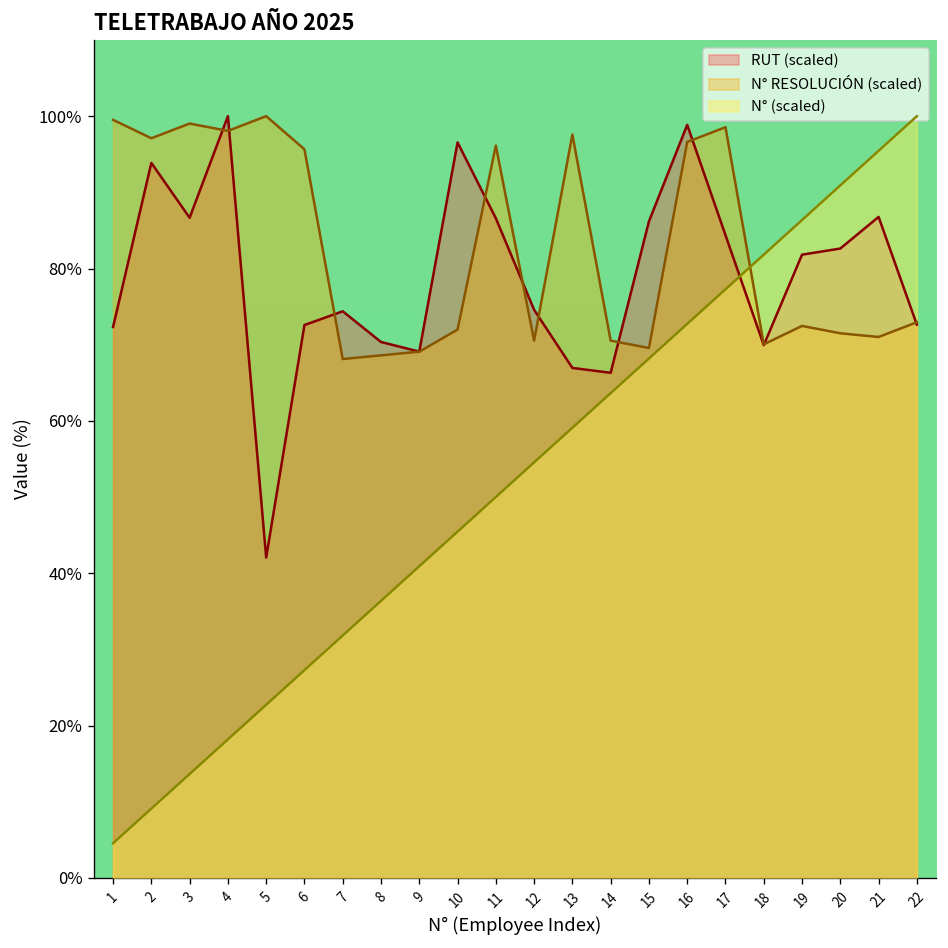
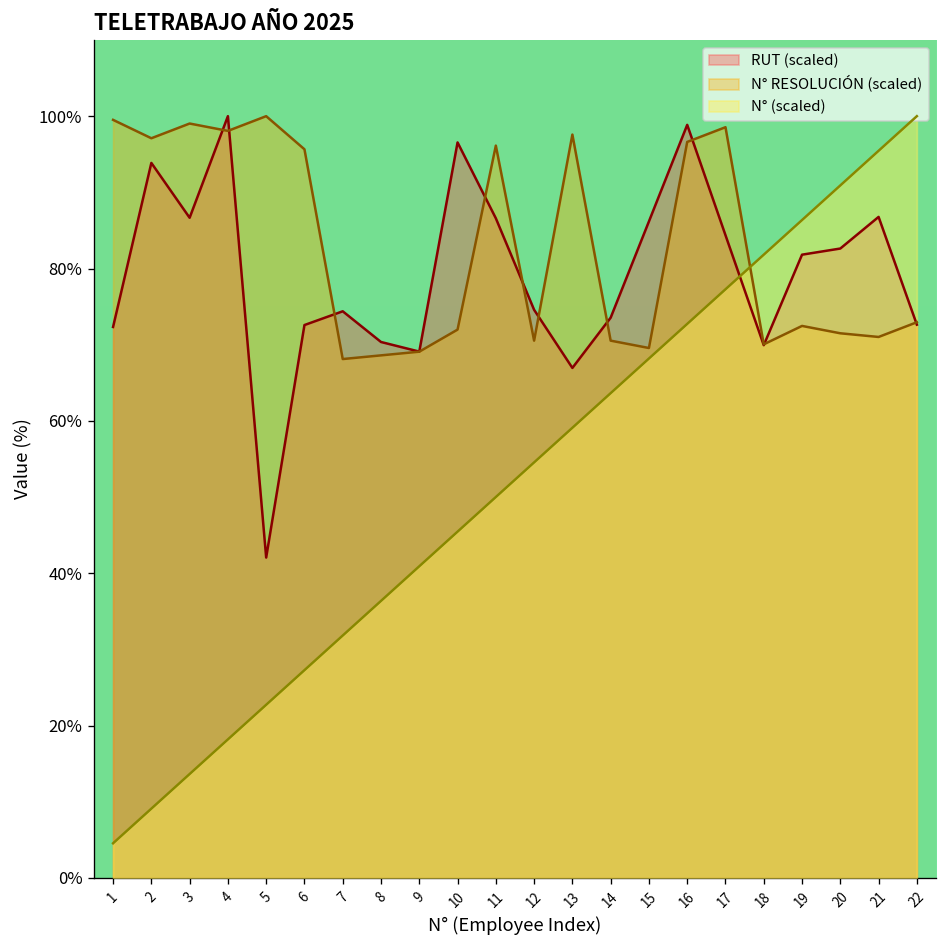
  {
    "RUT (scaled)": {
      "1": "72%",
      "2": "94%",
      "3": "87%",
      "4": "100%",
      "5": "42%",
      "6": "73%",
      "7": "74%",
      "8": "70%",
      "10": "97%",
      "11": "87%",
      "12": "75%",
      "13": "67%",
-     "14": "66%",
+     "14": "74%",
      "15": "86%",
      "16": "99%",
      "17": "84%",
      "19": "82%",
      "20": "83%",
      "21": "87%"
    }
  }
